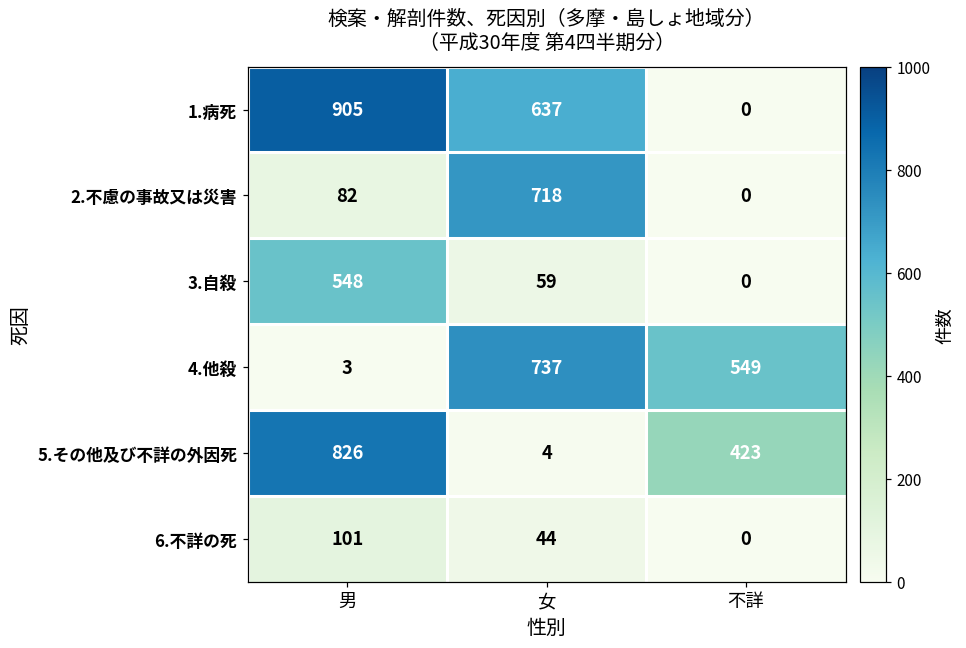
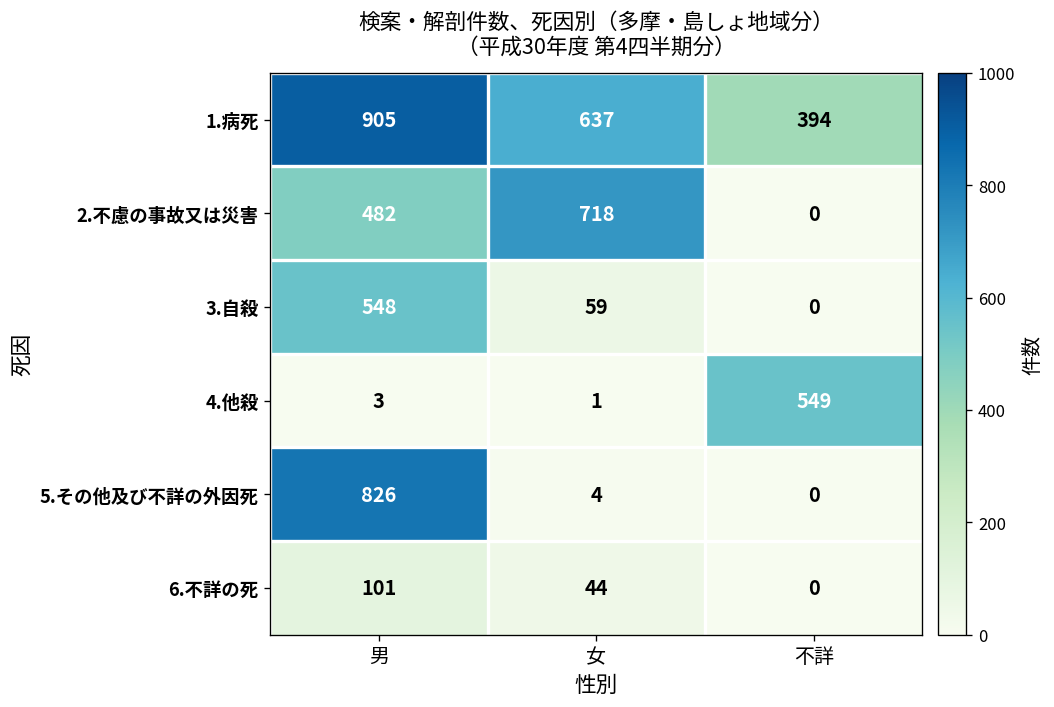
  {
    "1.病死": {
      "男": 905,
      "女": 637,
-     "不詳": 0
+     "不詳": 394
    },
    "2.不慮の事故又は災害": {
-     "男": 82,
+     "男": 482,
      "女": 718,
      "不詳": 0
    },
    "3.自殺": {
      "男": 548,
      "女": 59,
      "不詳": 0
    },
    "4.他殺": {
      "男": 3,
-     "女": 737,
+     "女": 1,
      "不詳": 549
    },
    "5.その他及び不詳の外因死": {
      "男": 826,
      "女": 4,
-     "不詳": 423
+     "不詳": 0
    },
    "6.不詳の死": {
      "男": 101,
      "女": 44,
      "不詳": 0
    }
  }
